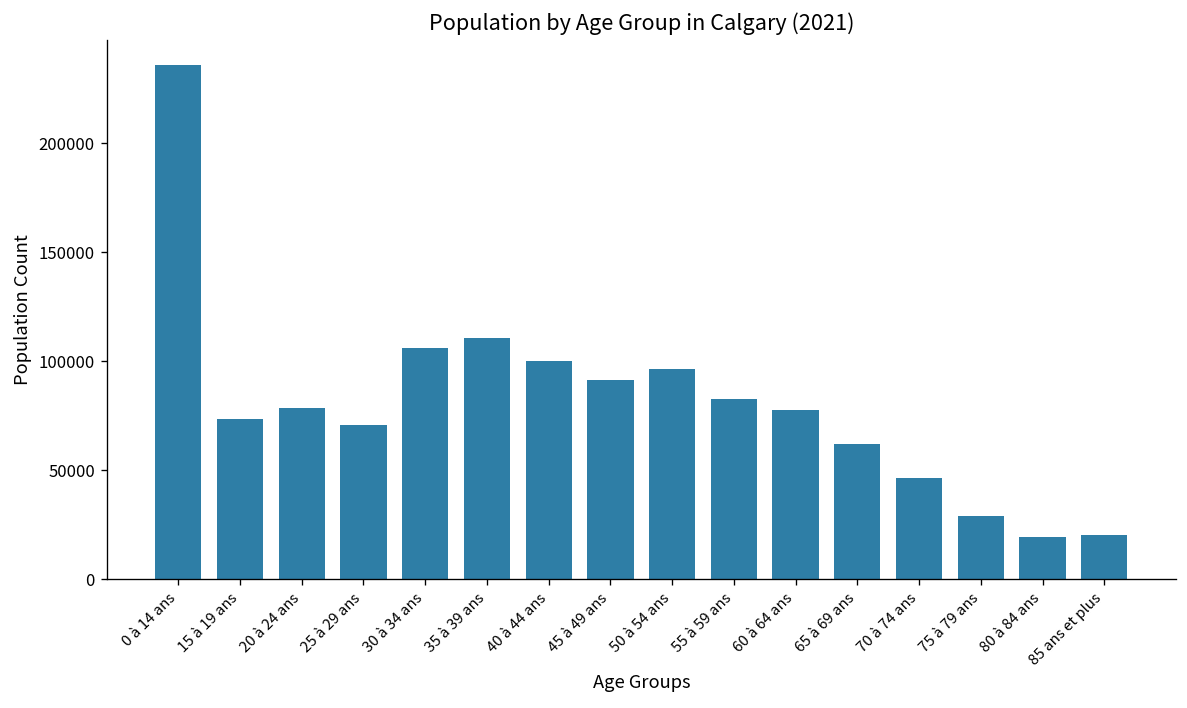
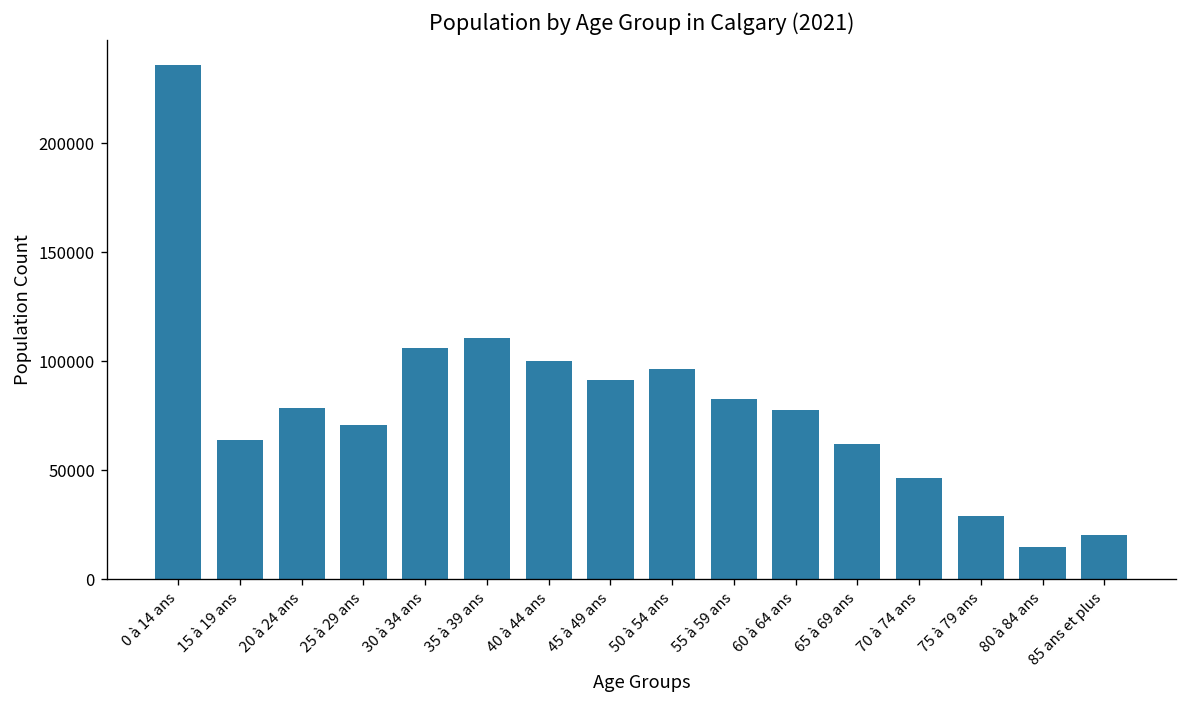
  {
    "0 à 14 ans": 236000,
-   "15 à 19 ans": 73000,
+   "15 à 19 ans": 64000,
    "20 à 24 ans": 78000,
    "25 à 29 ans": 71000,
    "30 à 34 ans": 106000,
    "35 à 39 ans": 111000,
    "40 à 44 ans": 100000,
    "45 à 49 ans": 91000,
    "50 à 54 ans": 97000,
    "55 à 59 ans": 83000,
    "60 à 64 ans": 78000,
    "65 à 69 ans": 62000,
    "70 à 74 ans": 46000,
    "75 à 79 ans": 29000,
-   "80 à 84 ans": 19000,
+   "80 à 84 ans": 15000,
    "85 ans et plus": 20000
  }
